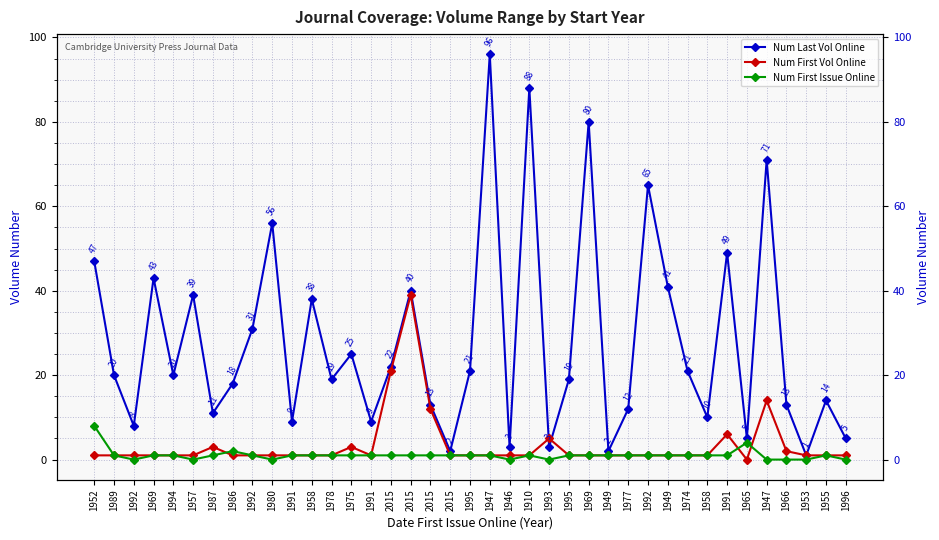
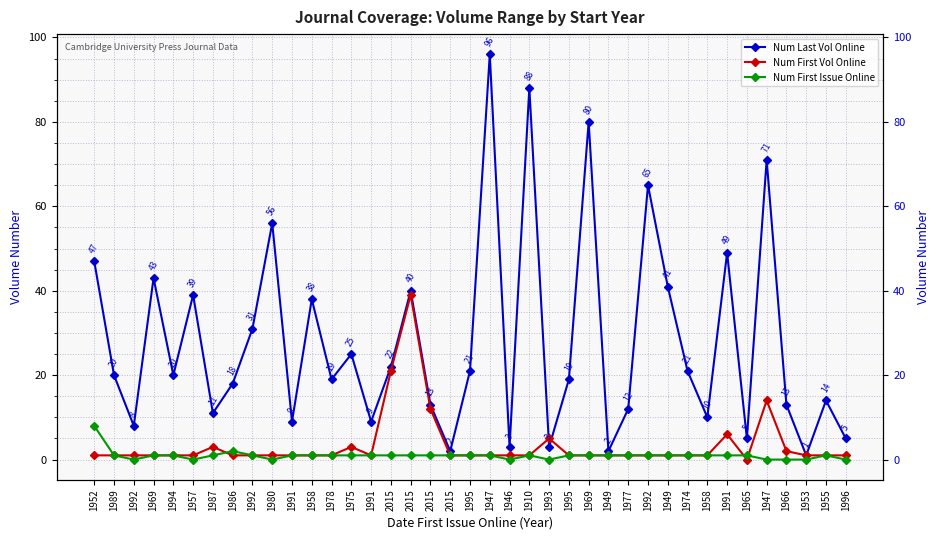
  {
    "Num Last Vol Online": {
      "1952": 47,
      "1989": 20,
      "1994": 20,
      "1957": 39,
      "1987": 11,
      "1986": 18,
      "1980": 56,
      "1978": 19,
      "1975": 25,
      "1946": 3,
      "1910": 88,
      "1977": 12,
      "1974": 21,
      "1965": 5,
      "1966": 13,
      "1955": 14,
      "1996": 5
    },
    "Num First Vol Online": {
      "1952": 1,
      "1957": 1,
      "1987": 3,
      "1986": 1,
      "1980": 1,
      "1975": 3,
      "1946": 1,
      "1965": 0,
      "1966": 2,
      "1996": 1
    },
    "Num First Issue Online": {
      "1952": 8,
      "1957": 0,
      "1987": 1,
      "1986": 2,
      "1980": 0,
      "1975": 1,
      "1946": 0,
      "1993": 0,
-     "1965": 4,
+     "1965": 1,
      "1966": 0,
      "1953": 0,
      "1996": 0
    }
  }
